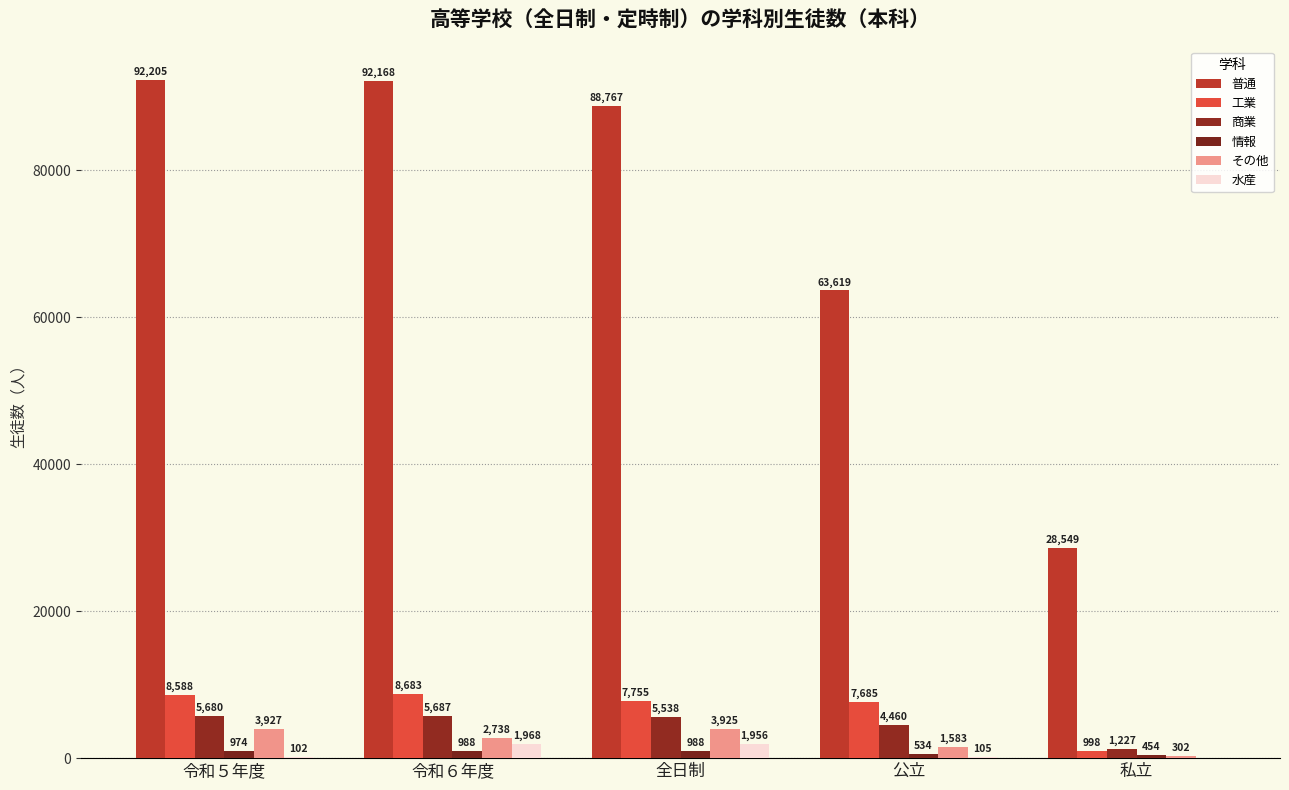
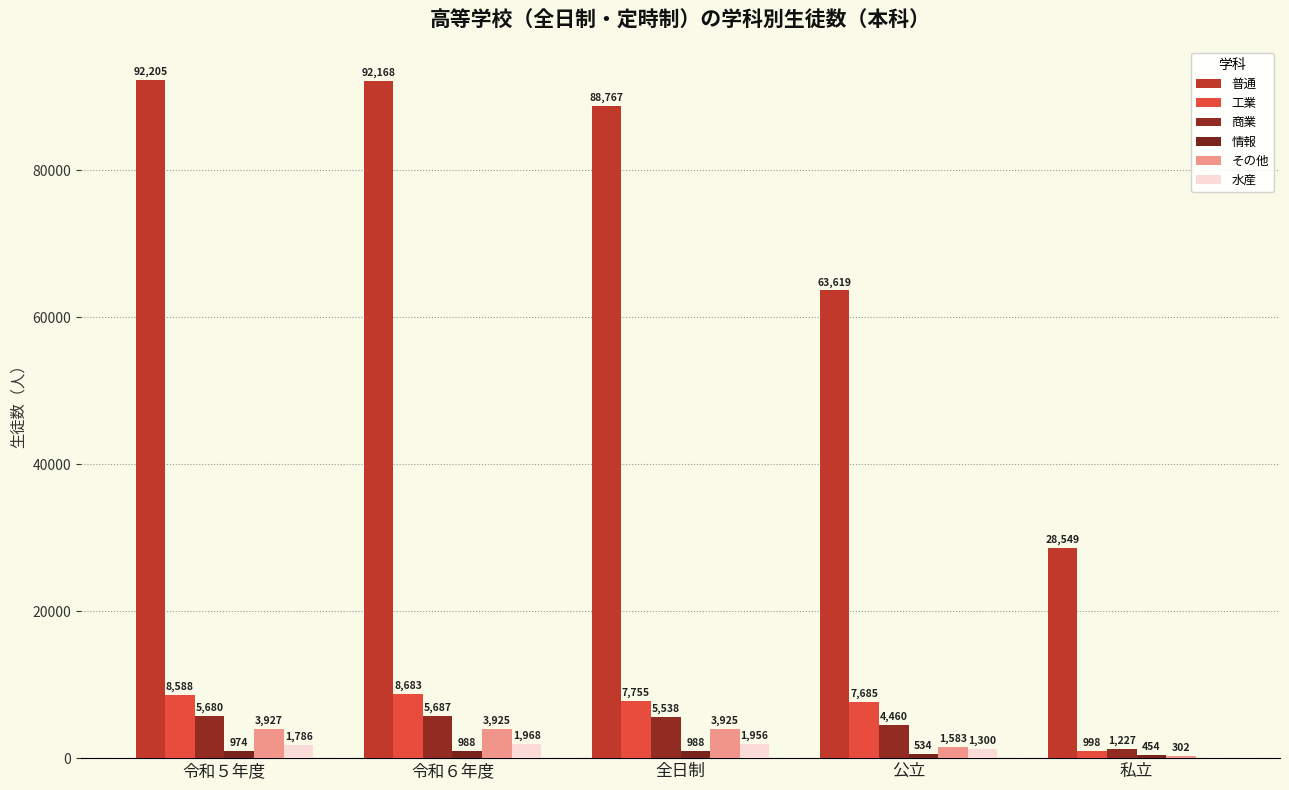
  {
    "その他": {
      "令和５年度": "3,927",
-     "令和６年度": "2,738",
+     "令和６年度": "3,925",
      "全日制": "3,925",
      "公立": "1,583",
      "私立": "302"
    },
    "水産": {
-     "令和５年度": "102",
+     "令和５年度": "1,786",
      "令和６年度": "1,968",
      "全日制": "1,956",
-     "公立": "105"
+     "公立": "1,300"
    }
  }
